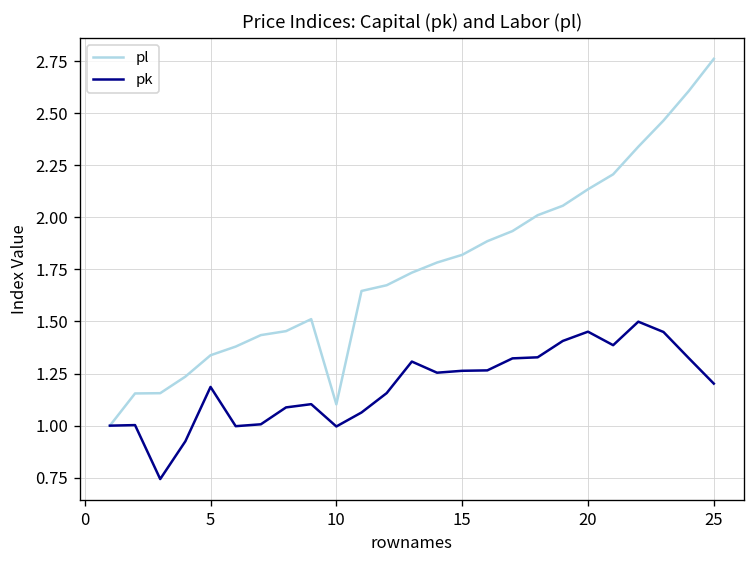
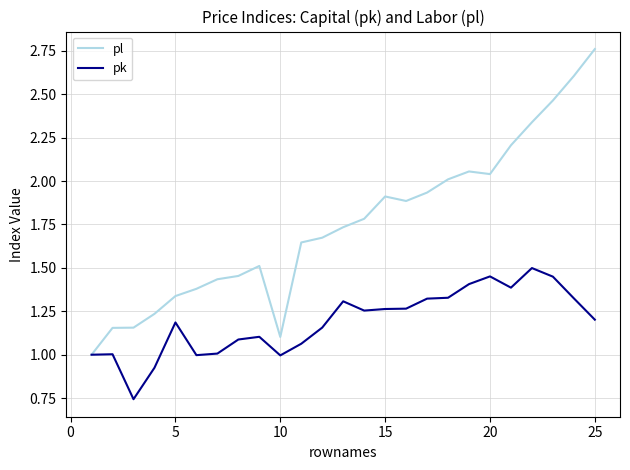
  {
    "pl": {
      "5": 1.34,
      "10": 1.10,
-     "15": 1.82,
-     "20": 2.13,
+     "15": 1.91,
+     "20": 2.04,
      "25": 2.76
    },
    "pk": {
      "5": 1.19,
      "10": 1.00,
      "15": 1.26,
      "20": 1.45,
      "25": 1.20
    }
  }
